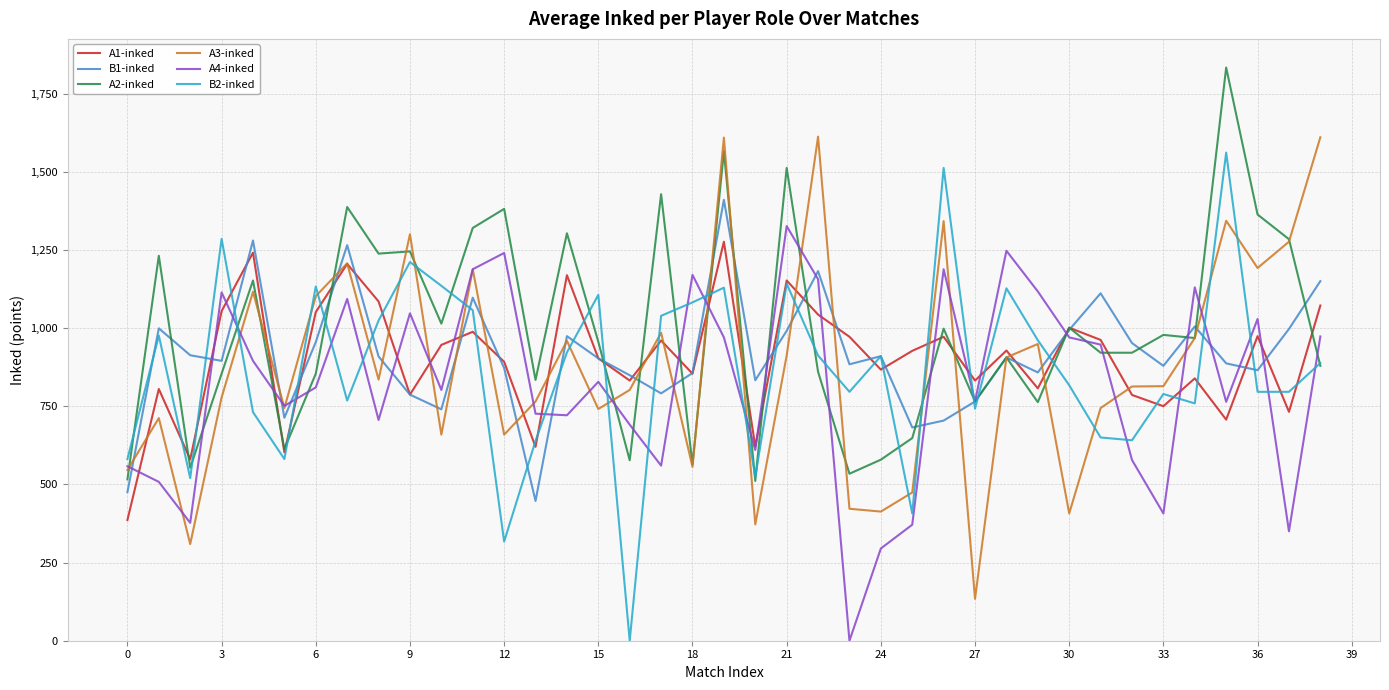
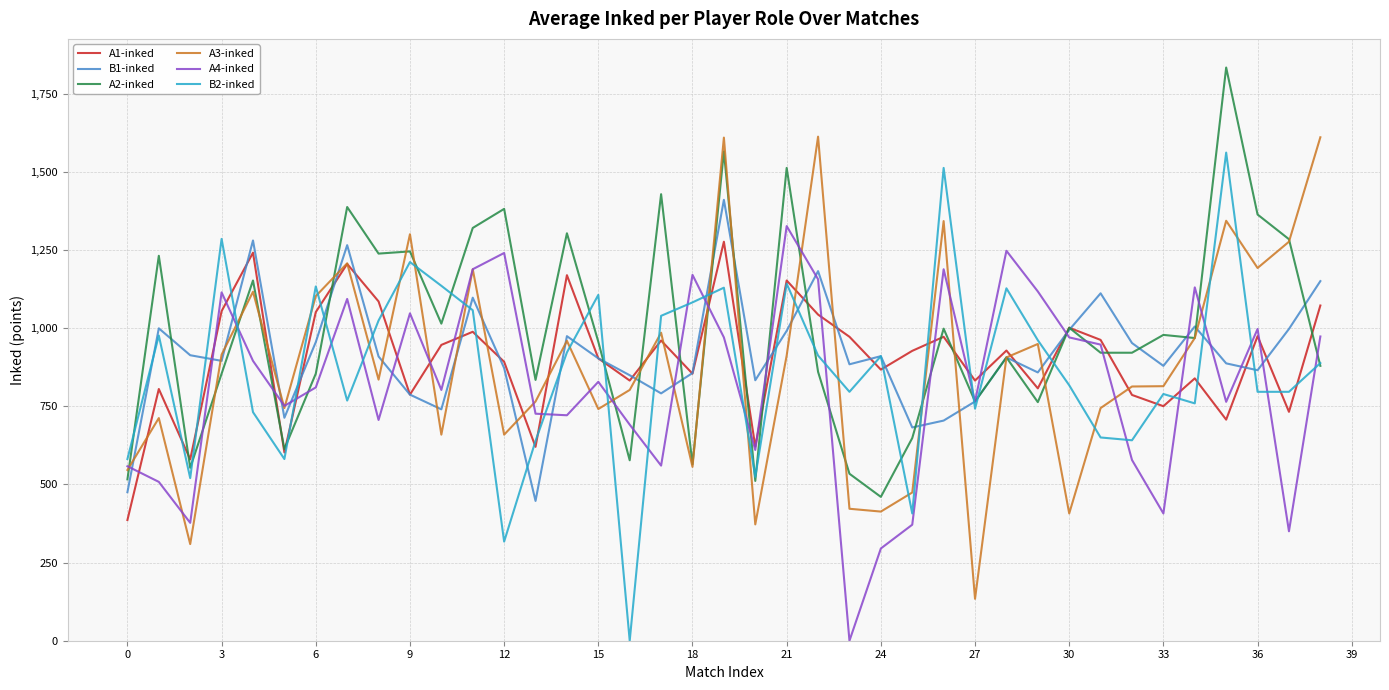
  {
    "A1-inked": {
      "0": "390",
      "3": "1,050",
      "6": "1,050",
      "12": "890",
      "21": "1,150",
      "24": "870",
      "27": "830",
      "33": "750",
      "36": "970"
    },
    "A2-inked": {
      "0": "520",
      "3": "850",
      "6": "850",
      "9": "1,250",
      "12": "1,380",
      "15": "960",
      "21": "1,510",
-     "24": "580",
+     "24": "460",
      "33": "980",
      "36": "1,360"
    },
    "A3-inked": {
      "0": "550",
-     "3": "780",
+     "3": "920",
      "6": "1,100",
      "9": "1,300",
      "12": "660",
      "15": "740",
      "21": "910",
      "24": "410",
      "27": "130",
      "30": "410",
      "33": "810",
      "36": "1,190"
    },
    "A4-inked": {
      "0": "560",
      "3": "1,110",
      "6": "810",
      "9": "1,050",
      "12": "1,240",
      "15": "830",
      "18": "1,170",
      "21": "1,330",
      "24": "300",
      "30": "970",
      "33": "410",
-     "36": "1,030"
+     "36": "1,000"
    }
  }
